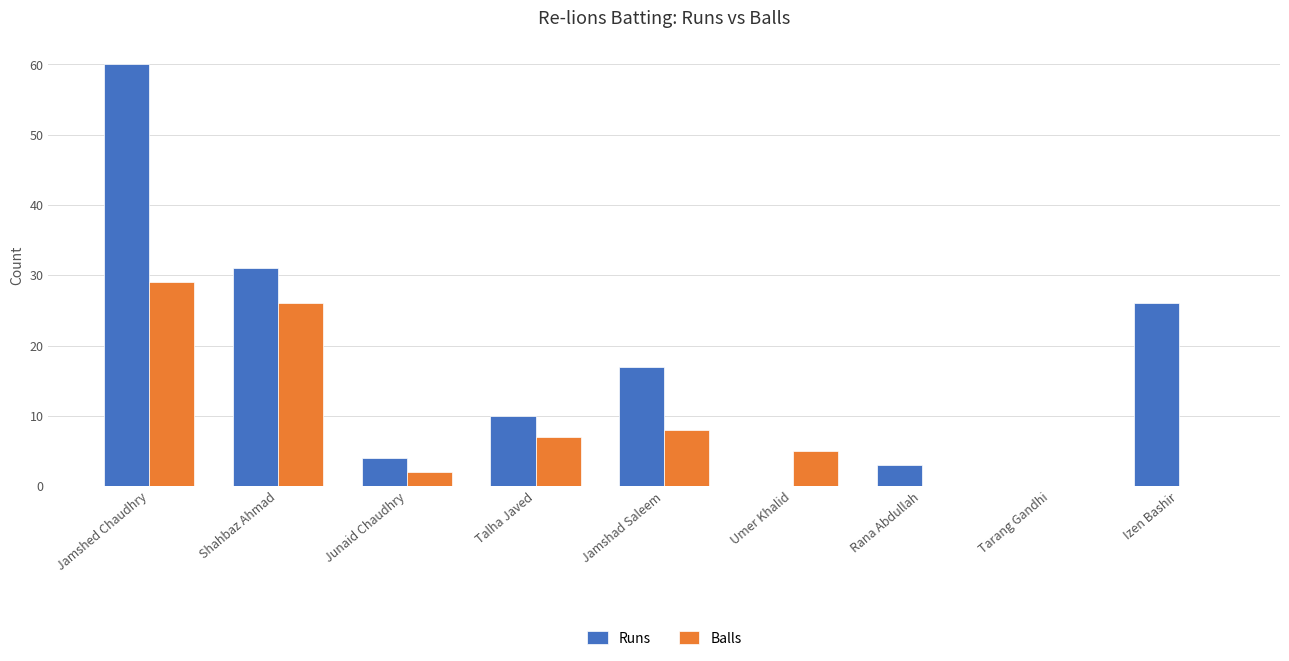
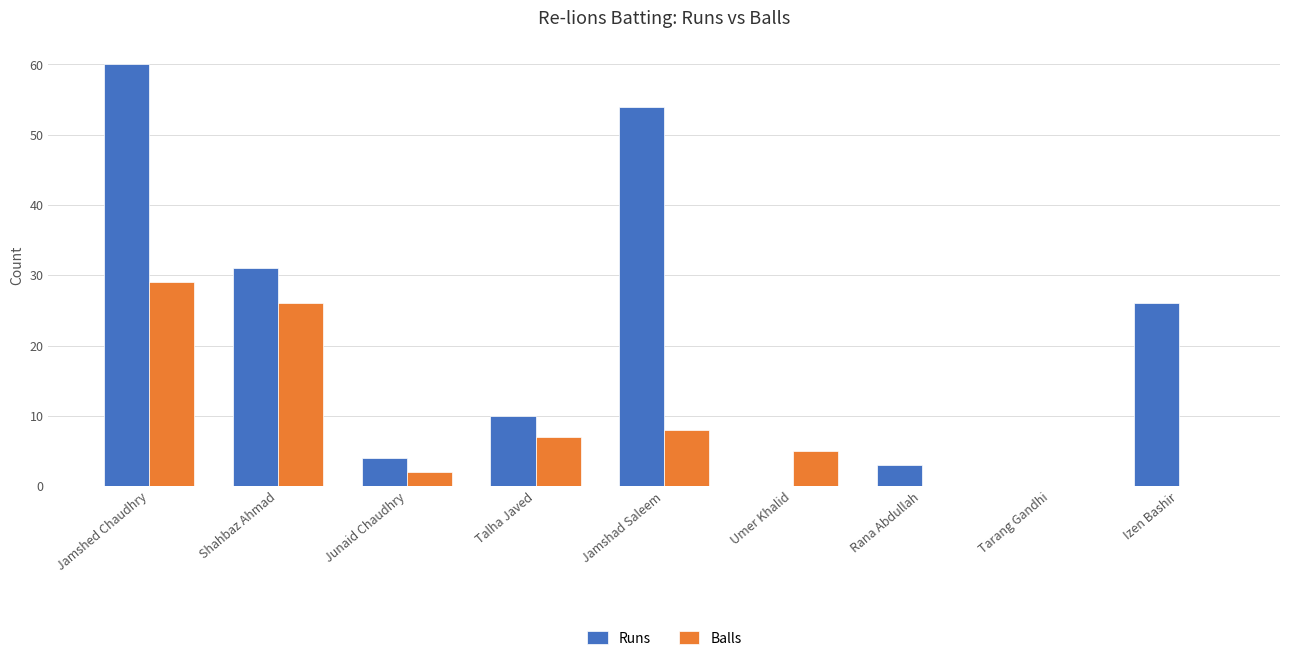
  {
    "Runs": {
      "Jamshed Chaudhry": 60,
      "Shahbaz Ahmad": 31,
      "Junaid Chaudhry": 4,
      "Talha Javed": 10,
-     "Jamshad Saleem": 17,
+     "Jamshad Saleem": 54,
      "Umer Khalid": 0,
      "Rana Abdullah": 3,
      "Tarang Gandhi": 0,
      "Izen Bashir": 26
    },
    "Balls": {
      "Jamshed Chaudhry": 29,
      "Shahbaz Ahmad": 26,
      "Junaid Chaudhry": 2,
      "Talha Javed": 7,
      "Jamshad Saleem": 8,
      "Umer Khalid": 5,
      "Rana Abdullah": 0,
      "Tarang Gandhi": 0,
      "Izen Bashir": 0
    }
  }
